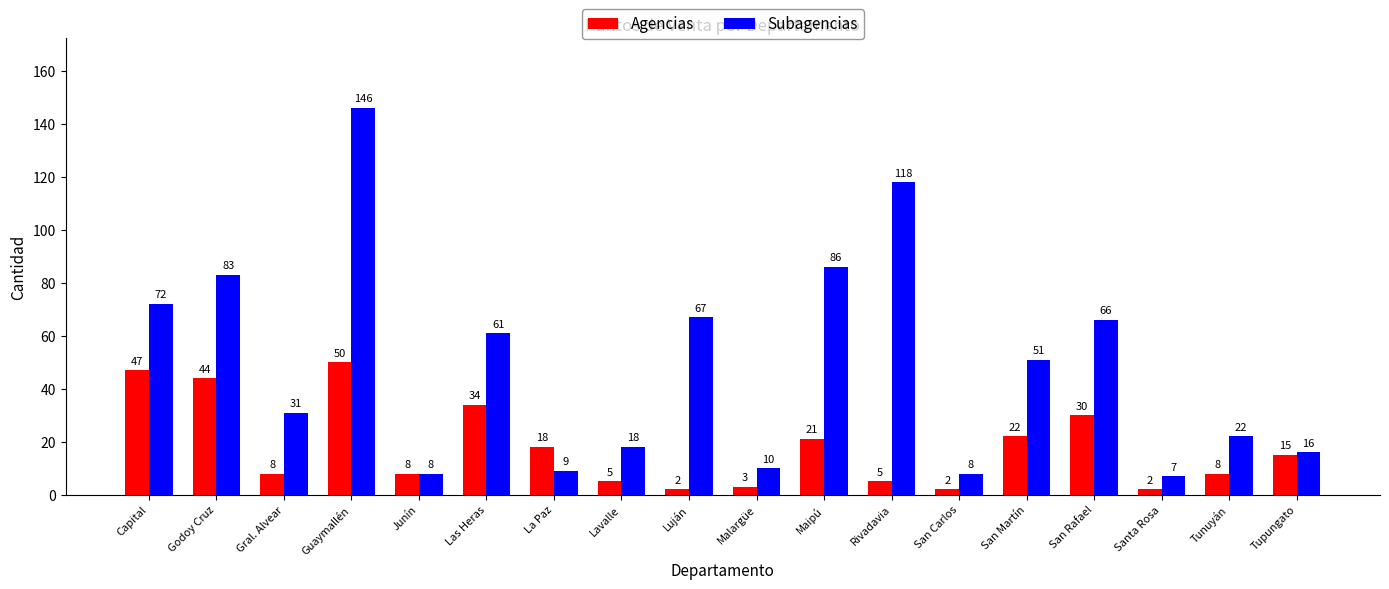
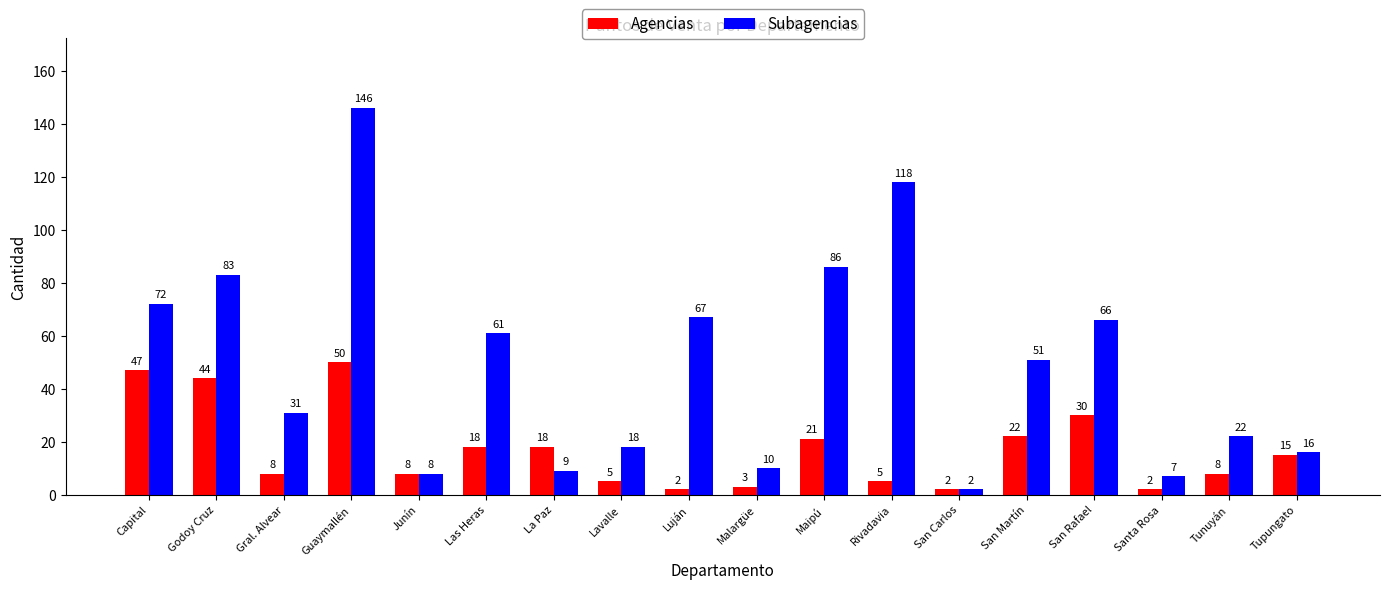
  {
    "Agencias": {
      "Capital": 47,
      "Godoy Cruz": 44,
      "Gral. Alvear": 8,
      "Guaymallén": 50,
      "Junín": 8,
-     "Las Heras": 34,
+     "Las Heras": 18,
      "La Paz": 18,
      "Lavalle": 5,
      "Luján": 2,
      "Malargüe": 3,
      "Maipú": 21,
      "Rivadavia": 5,
      "San Carlos": 2,
      "San Martín": 22,
      "San Rafael": 30,
      "Santa Rosa": 2,
      "Tunuyán": 8,
      "Tupungato": 15
    },
    "Subagencias": {
      "Capital": 72,
      "Godoy Cruz": 83,
      "Gral. Alvear": 31,
      "Guaymallén": 146,
      "Junín": 8,
      "Las Heras": 61,
      "La Paz": 9,
      "Lavalle": 18,
      "Luján": 67,
      "Malargüe": 10,
      "Maipú": 86,
      "Rivadavia": 118,
-     "San Carlos": 8,
+     "San Carlos": 2,
      "San Martín": 51,
      "San Rafael": 66,
      "Santa Rosa": 7,
      "Tunuyán": 22,
      "Tupungato": 16
    }
  }
